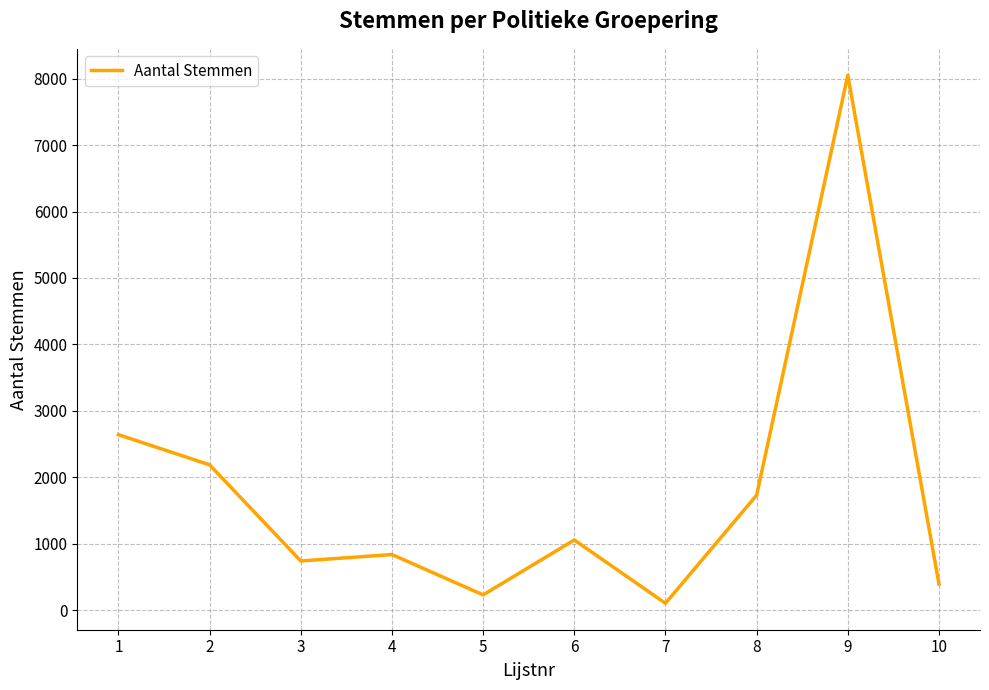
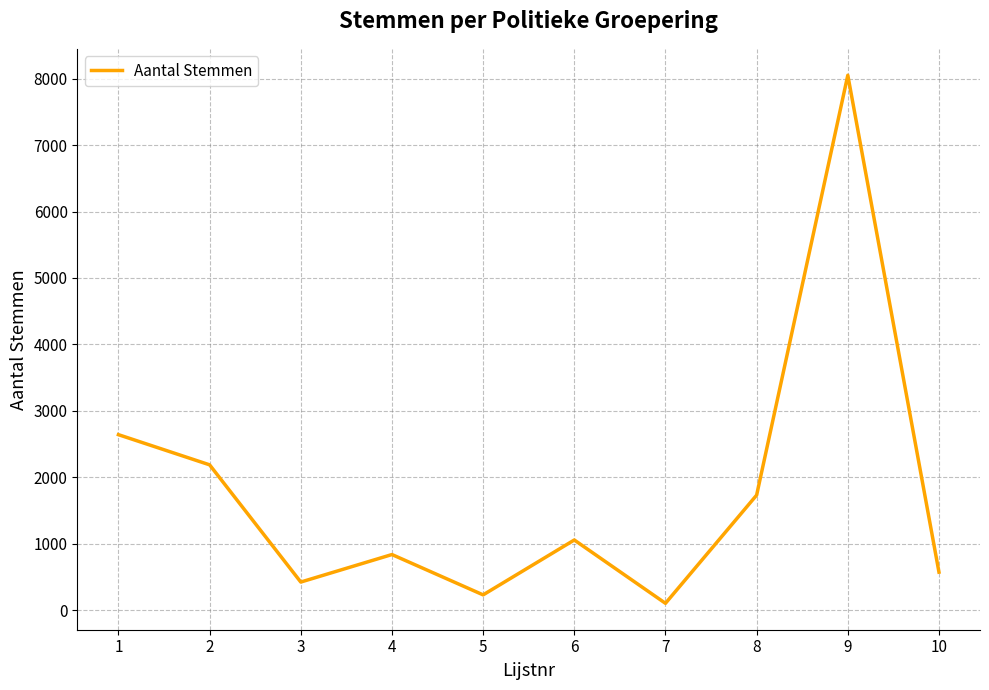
  {
    "1": 2600,
    "2": 2200,
-   "3": 700,
+   "3": 400,
    "4": 800,
    "5": 200,
    "6": 1100,
    "7": 100,
    "8": 1700,
    "9": 8100,
-   "10": 400
+   "10": 600
  }
